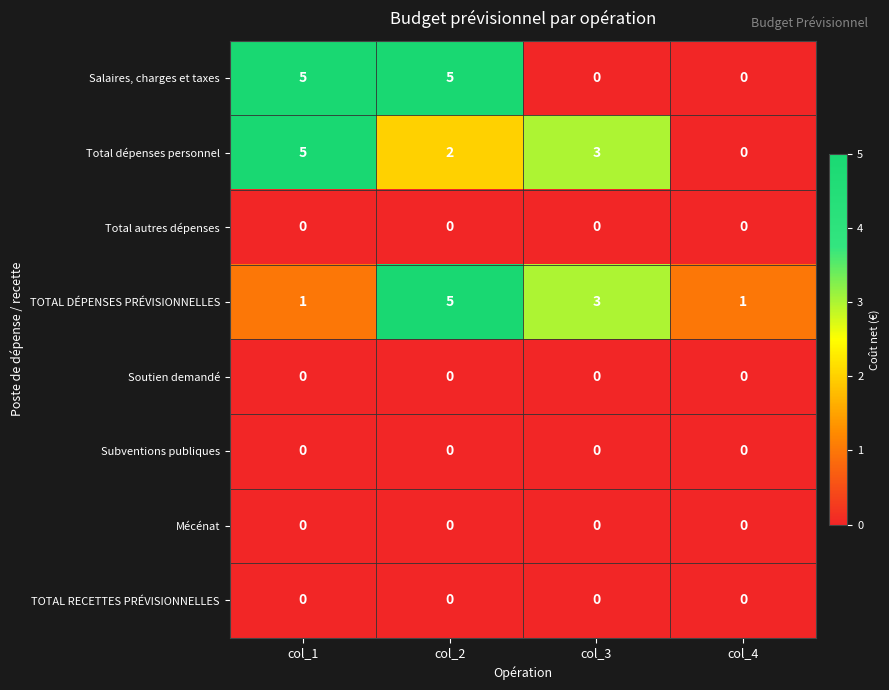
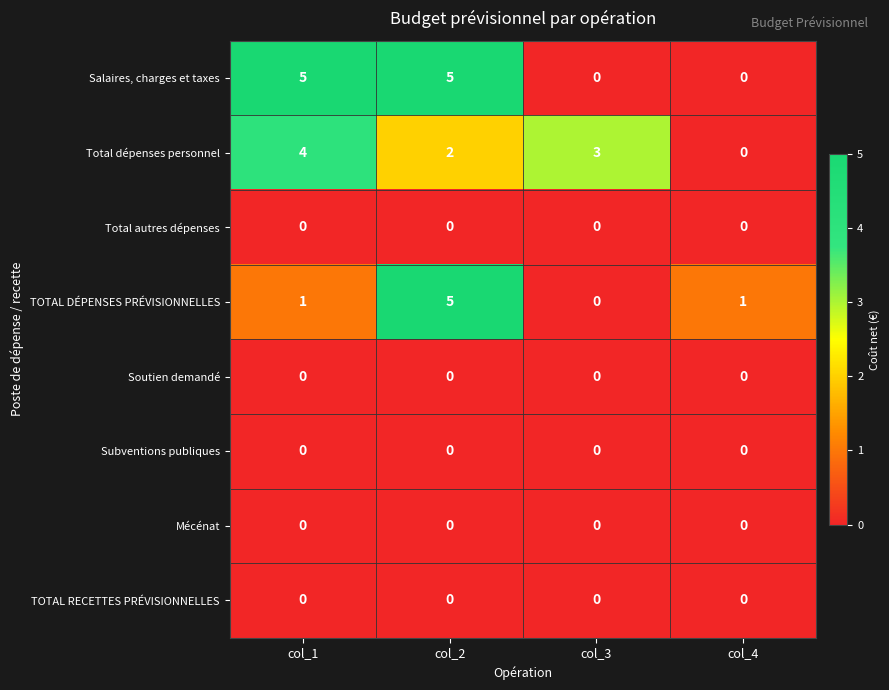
  {
    "Salaires, charges et taxes": {
      "col_1": 5,
      "col_2": 5,
      "col_3": 0,
      "col_4": 0
    },
    "Total dépenses personnel": {
-     "col_1": 5,
+     "col_1": 4,
      "col_2": 2,
      "col_3": 3,
      "col_4": 0
    },
    "Total autres dépenses": {
      "col_1": 0,
      "col_2": 0,
      "col_3": 0,
      "col_4": 0
    },
    "TOTAL DÉPENSES PRÉVISIONNELLES": {
      "col_1": 1,
      "col_2": 5,
-     "col_3": 3,
+     "col_3": 0,
      "col_4": 1
    },
    "Soutien demandé": {
      "col_1": 0,
      "col_2": 0,
      "col_3": 0,
      "col_4": 0
    },
    "Subventions publiques": {
      "col_1": 0,
      "col_2": 0,
      "col_3": 0,
      "col_4": 0
    },
    "Mécénat": {
      "col_1": 0,
      "col_2": 0,
      "col_3": 0,
      "col_4": 0
    },
    "TOTAL RECETTES PRÉVISIONNELLES": {
      "col_1": 0,
      "col_2": 0,
      "col_3": 0,
      "col_4": 0
    }
  }
